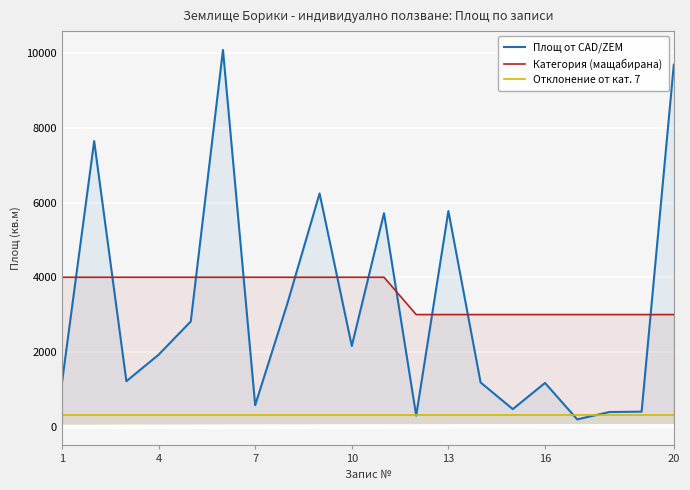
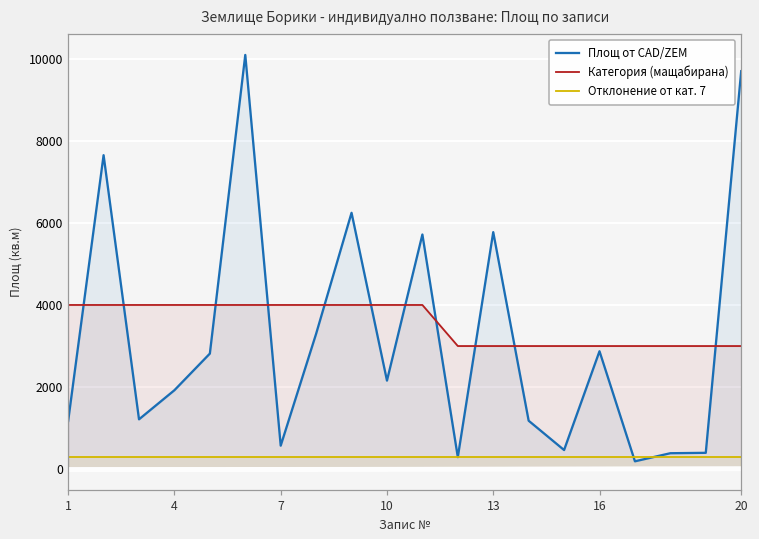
  {
    "Площ от CAD/ZEM": {
      "1": 1200,
      "4": 1900,
      "7": 600,
      "10": 2200,
      "13": 5800,
-     "16": 1200,
+     "16": 2900,
      "20": 9700
    },
    "Категория (мащабирана)": {
      "1": 4000,
      "4": 4000,
      "7": 4000,
      "10": 4000,
      "13": 3000,
      "16": 3000,
      "20": 3000
    },
    "Отклонение от кат. 7": {
      "1": 300,
      "4": 300,
      "7": 300,
      "10": 300,
      "13": 300,
      "16": 300,
      "20": 300
    }
  }
